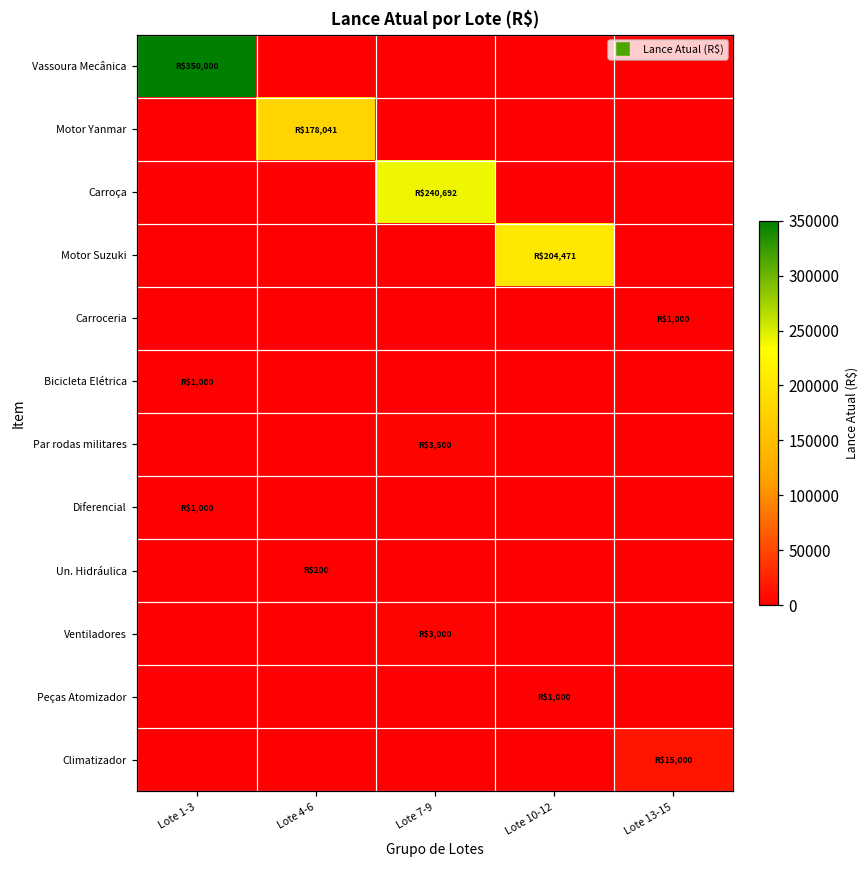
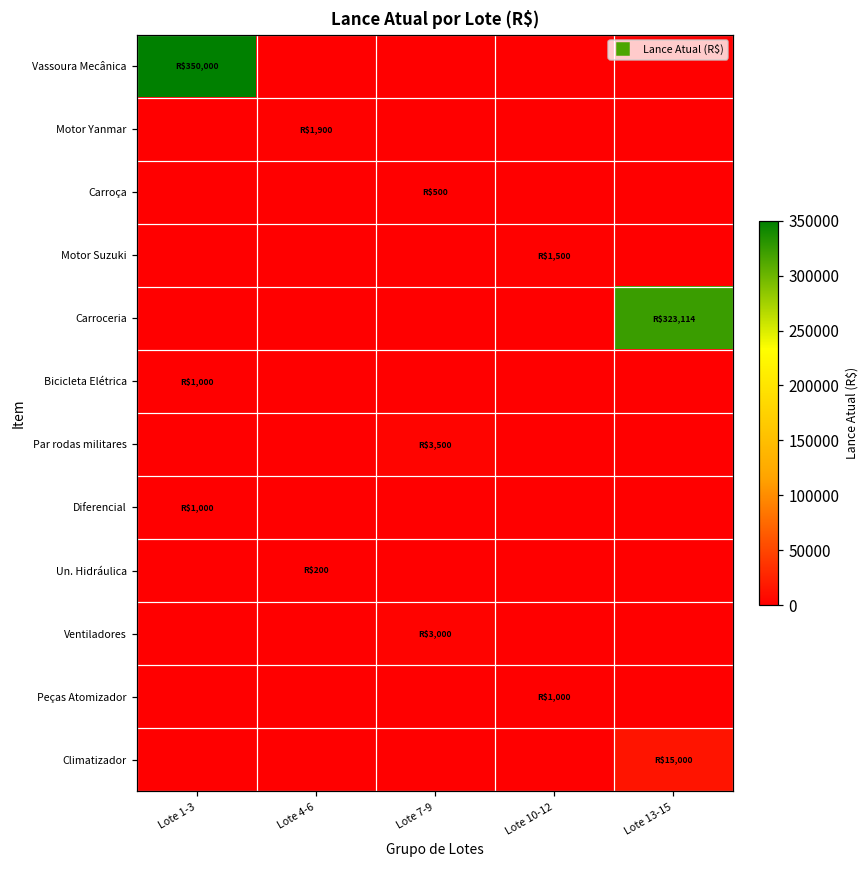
  {
    "Vassoura Mecânica": {
      "Lote 1-3": "$350,000"
    },
    "Motor Yanmar": {
-     "Lote 4-6": "$178,041"
+     "Lote 4-6": "$1,900"
    },
    "Carroça": {
-     "Lote 7-9": "$240,692"
+     "Lote 7-9": "$500"
    },
    "Motor Suzuki": {
-     "Lote 10-12": "$204,471"
+     "Lote 10-12": "$1,500"
    },
    "Carroceria": {
-     "Lote 13-15": "$1,000"
+     "Lote 13-15": "$323,114"
    },
    "Bicicleta Elétrica": {
      "Lote 1-3": "$1,000"
    },
    "Par rodas militares": {
      "Lote 7-9": "$3,500"
    },
    "Diferencial": {
      "Lote 1-3": "$1,000"
    },
    "Un. Hidráulica": {
      "Lote 4-6": "$200"
    },
    "Ventiladores": {
      "Lote 7-9": "$3,000"
    },
    "Peças Atomizador": {
      "Lote 10-12": "$1,000"
    },
    "Climatizador": {
      "Lote 13-15": "$15,000"
    }
  }
